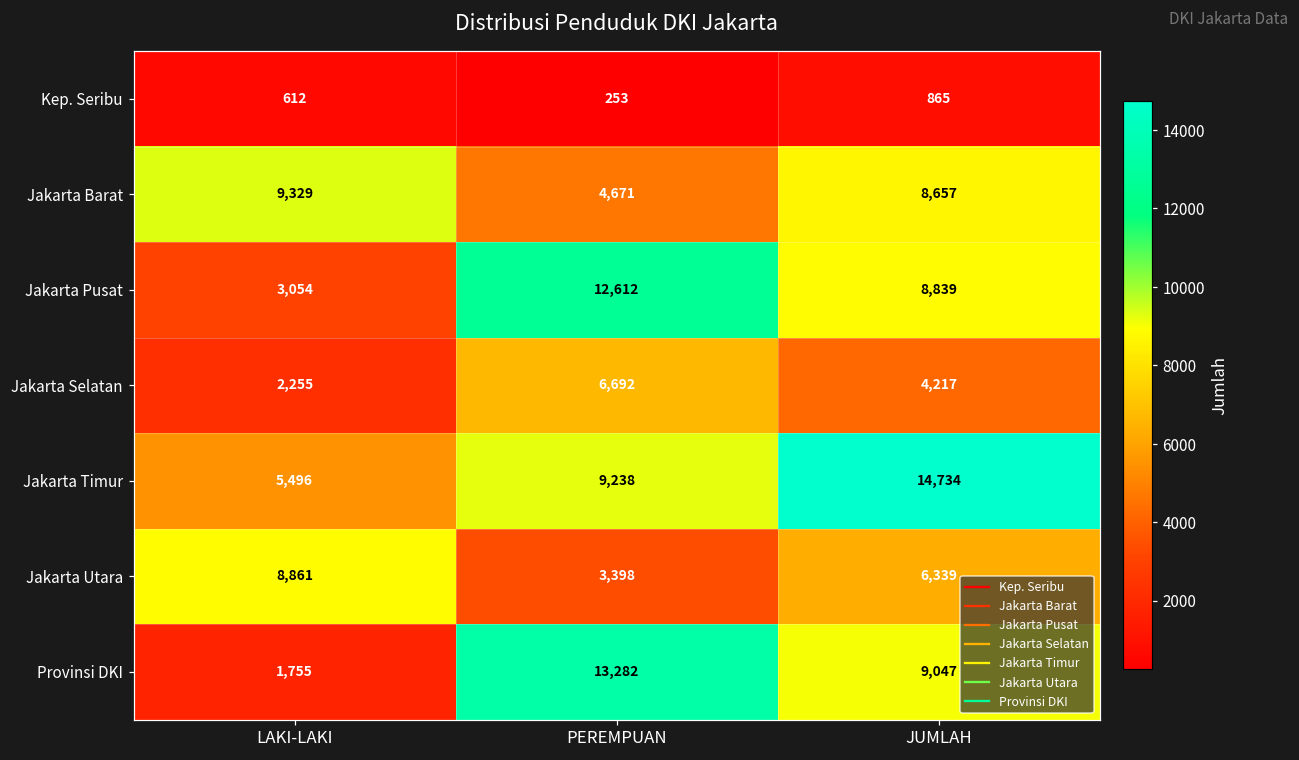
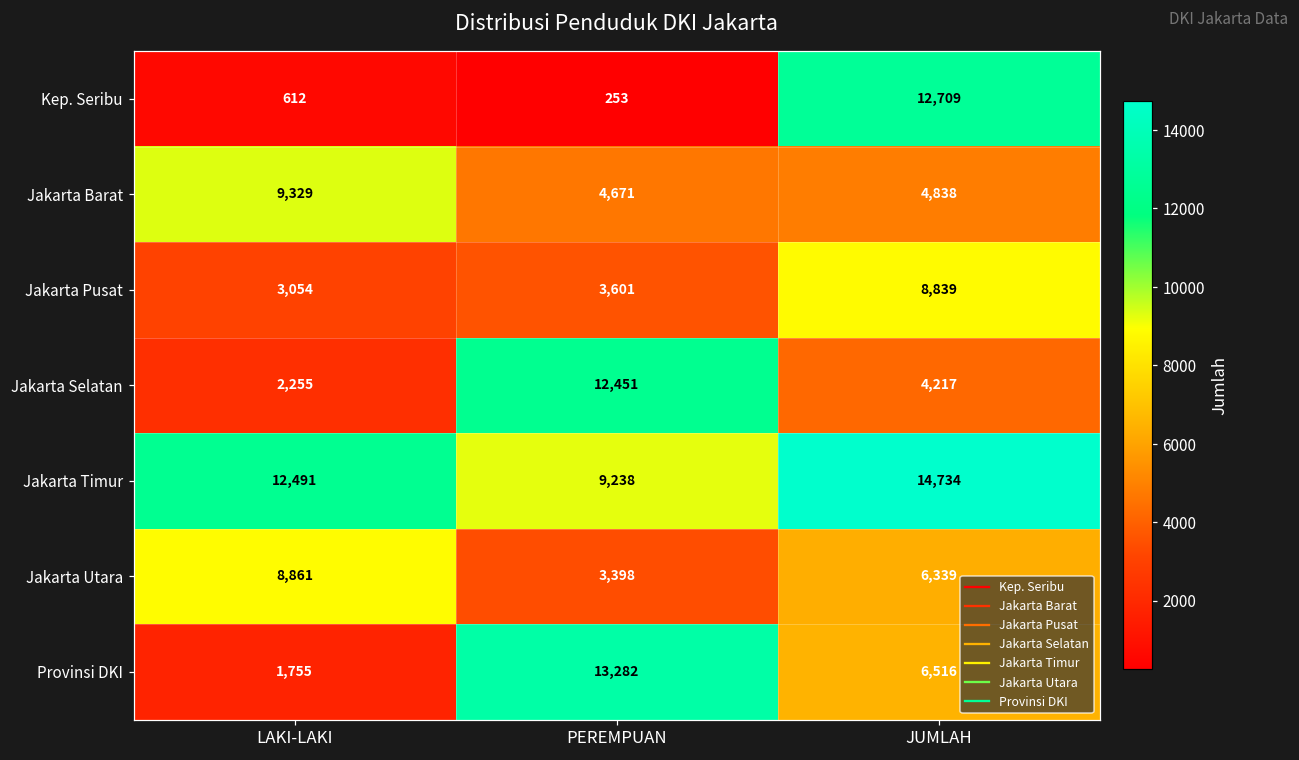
  {
    "Kep. Seribu": {
      "LAKI-LAKI": "612",
      "PEREMPUAN": "253",
-     "JUMLAH": "865"
+     "JUMLAH": "12,709"
    },
    "Jakarta Barat": {
      "LAKI-LAKI": "9,329",
      "PEREMPUAN": "4,671",
-     "JUMLAH": "8,657"
+     "JUMLAH": "4,838"
    },
    "Jakarta Pusat": {
      "LAKI-LAKI": "3,054",
-     "PEREMPUAN": "12,612",
+     "PEREMPUAN": "3,601",
      "JUMLAH": "8,839"
    },
    "Jakarta Selatan": {
      "LAKI-LAKI": "2,255",
-     "PEREMPUAN": "6,692",
+     "PEREMPUAN": "12,451",
      "JUMLAH": "4,217"
    },
    "Jakarta Timur": {
-     "LAKI-LAKI": "5,496",
+     "LAKI-LAKI": "12,491",
      "PEREMPUAN": "9,238",
      "JUMLAH": "14,734"
    },
    "Jakarta Utara": {
      "LAKI-LAKI": "8,861",
      "PEREMPUAN": "3,398",
      "JUMLAH": "6,339"
    },
    "Provinsi DKI": {
      "LAKI-LAKI": "1,755",
      "PEREMPUAN": "13,282",
-     "JUMLAH": "9,047"
+     "JUMLAH": "6,516"
    }
  }
